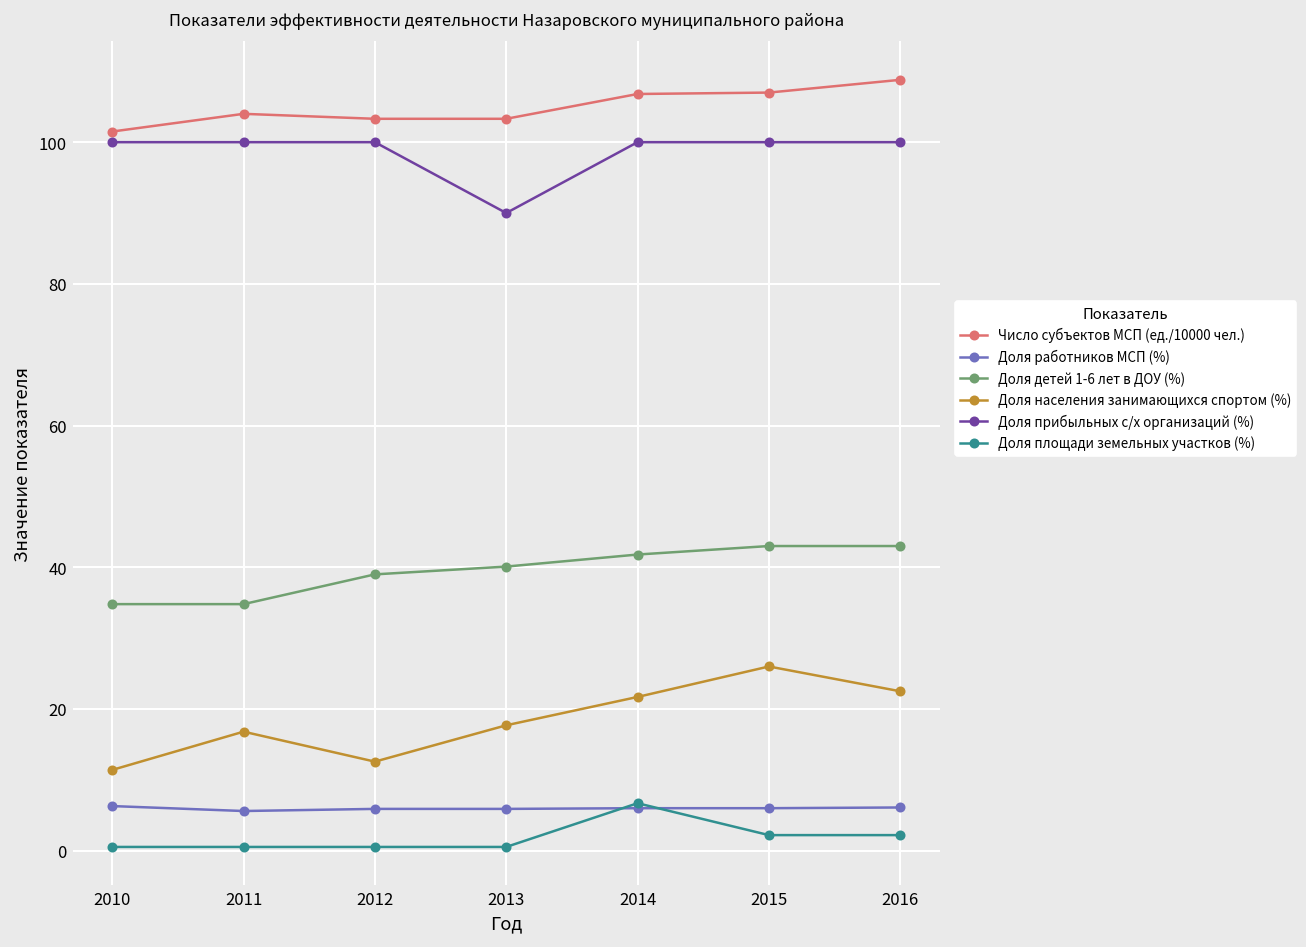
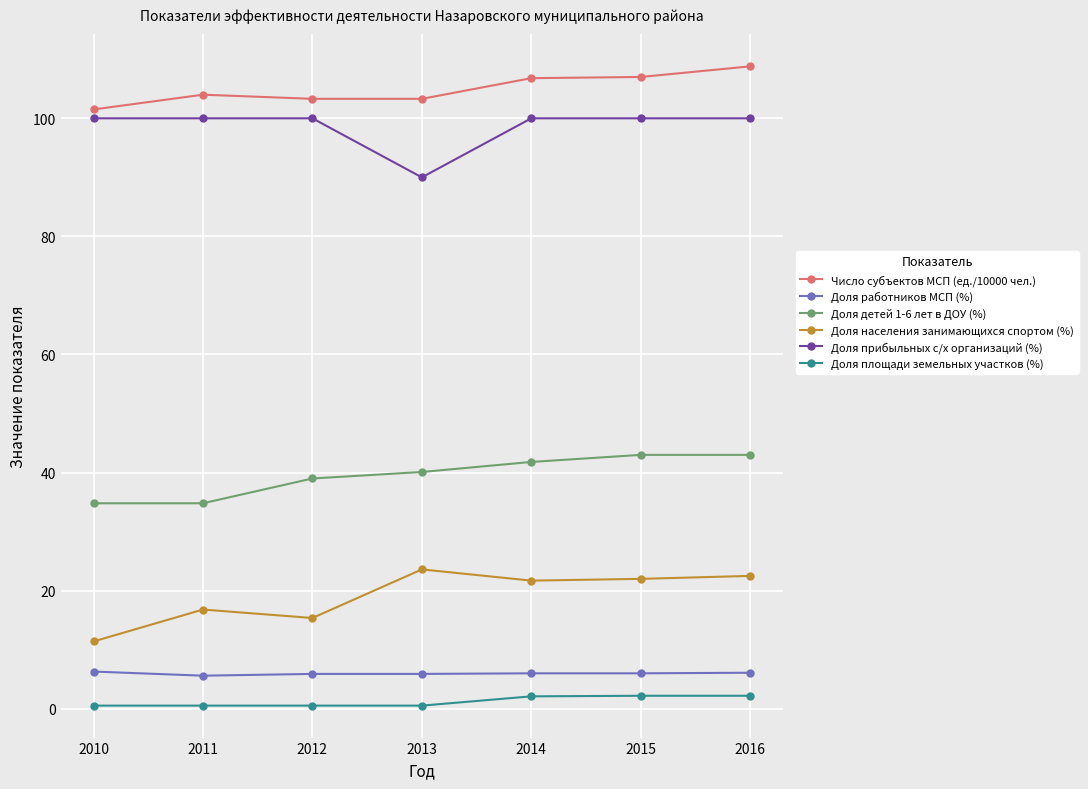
  {
    "Число субъектов МСП (ед./10000 чел.)": {
      "2010": 102,
      "2011": 104,
      "2012": 103,
      "2013": 103,
      "2014": 107,
      "2015": 107,
      "2016": 109
    },
    "Доля детей 1-6 лет в ДОУ (%)": {
      "2010": 35,
      "2011": 35,
      "2012": 39,
      "2013": 40,
      "2014": 42,
      "2015": 43,
      "2016": 43
    },
    "Доля населения занимающихся спортом (%)": {
      "2010": 11,
      "2011": 17,
-     "2012": 13,
-     "2013": 18,
+     "2012": 15,
+     "2013": 24,
      "2014": 22,
-     "2015": 26,
+     "2015": 22,
      "2016": 23
    },
    "Доля площади земельных участков (%)": {
      "2010": 1,
      "2011": 1,
      "2012": 1,
      "2013": 1,
-     "2014": 7,
+     "2014": 2,
      "2015": 2,
      "2016": 2
    }
  }
